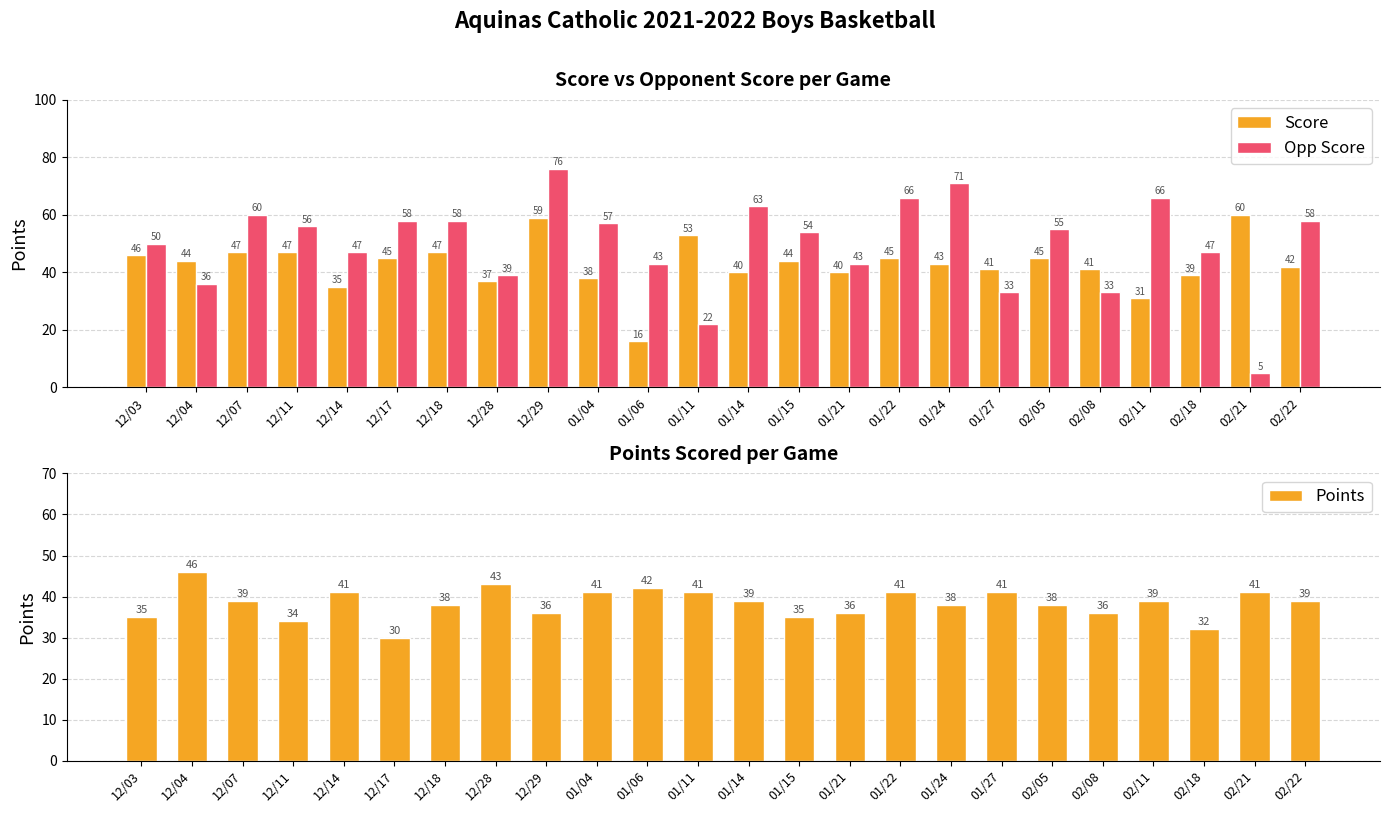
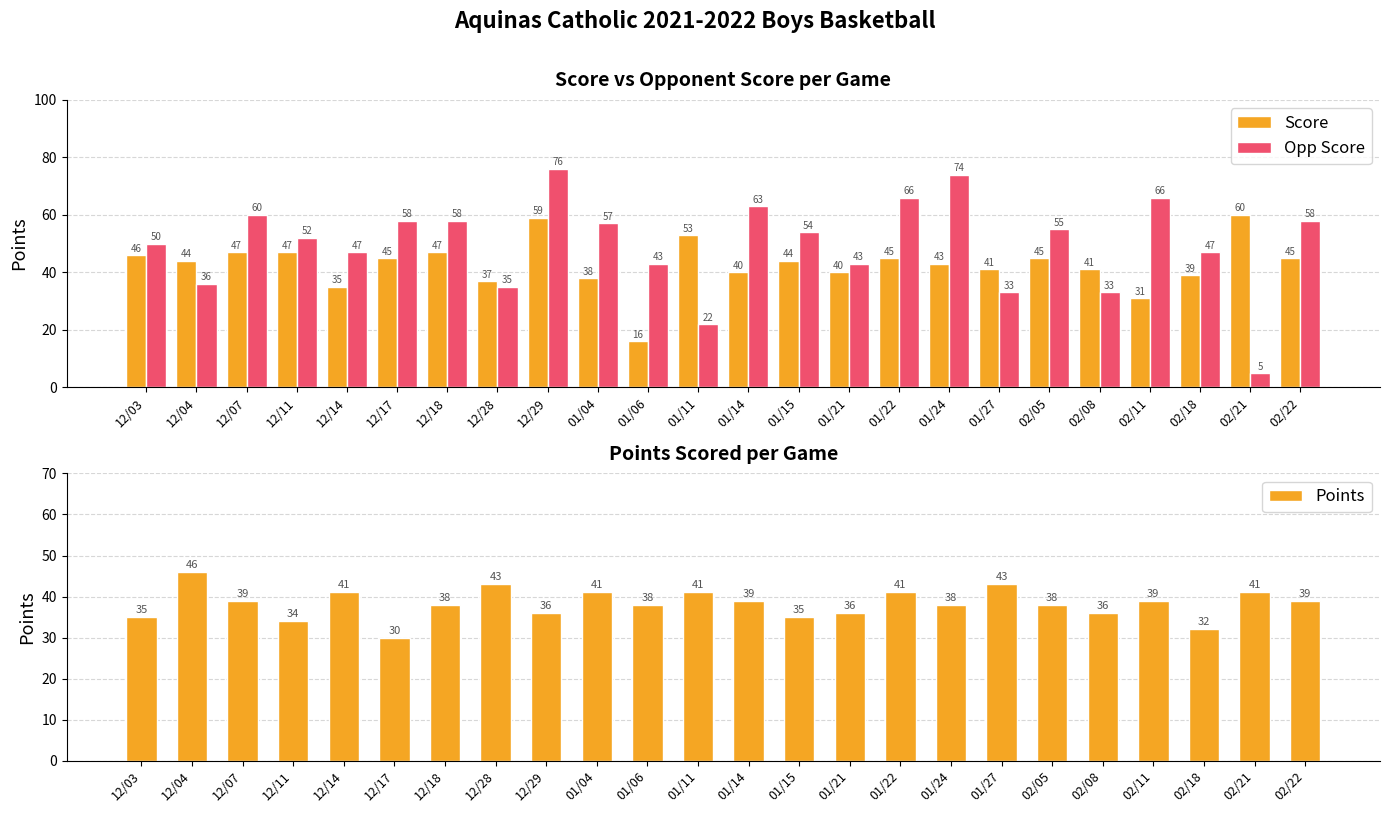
  {
    "Score vs Opponent Score per Game": {
      "Score": {
        "12/03": 46,
        "12/04": 44,
        "12/07": 47,
        "12/11": 47,
        "12/14": 35,
        "12/17": 45,
        "12/18": 47,
        "12/28": 37,
        "12/29": 59,
        "01/04": 38,
        "01/06": 16,
        "01/11": 53,
        "01/14": 40,
        "01/15": 44,
        "01/21": 40,
        "01/22": 45,
        "01/24": 43,
        "01/27": 41,
        "02/05": 45,
        "02/08": 41,
        "02/11": 31,
        "02/18": 39,
        "02/21": 60,
-       "02/22": 42
+       "02/22": 45
      },
      "Opp Score": {
        "12/03": 50,
        "12/04": 36,
        "12/07": 60,
-       "12/11": 56,
+       "12/11": 52,
        "12/14": 47,
        "12/17": 58,
        "12/18": 58,
-       "12/28": 39,
+       "12/28": 35,
        "12/29": 76,
        "01/04": 57,
        "01/06": 43,
        "01/11": 22,
        "01/14": 63,
        "01/15": 54,
        "01/21": 43,
        "01/22": 66,
-       "01/24": 71,
+       "01/24": 74,
        "01/27": 33,
        "02/05": 55,
        "02/08": 33,
        "02/11": 66,
        "02/18": 47,
        "02/21": 5,
        "02/22": 58
      }
    },
    "Points Scored per Game": {
      "12/03": 35,
      "12/04": 46,
      "12/07": 39,
      "12/11": 34,
      "12/14": 41,
      "12/17": 30,
      "12/18": 38,
      "12/28": 43,
      "12/29": 36,
      "01/04": 41,
-     "01/06": 42,
+     "01/06": 38,
      "01/11": 41,
      "01/14": 39,
      "01/15": 35,
      "01/21": 36,
      "01/22": 41,
      "01/24": 38,
-     "01/27": 41,
+     "01/27": 43,
      "02/05": 38,
      "02/08": 36,
      "02/11": 39,
      "02/18": 32,
      "02/21": 41,
      "02/22": 39
    }
  }
